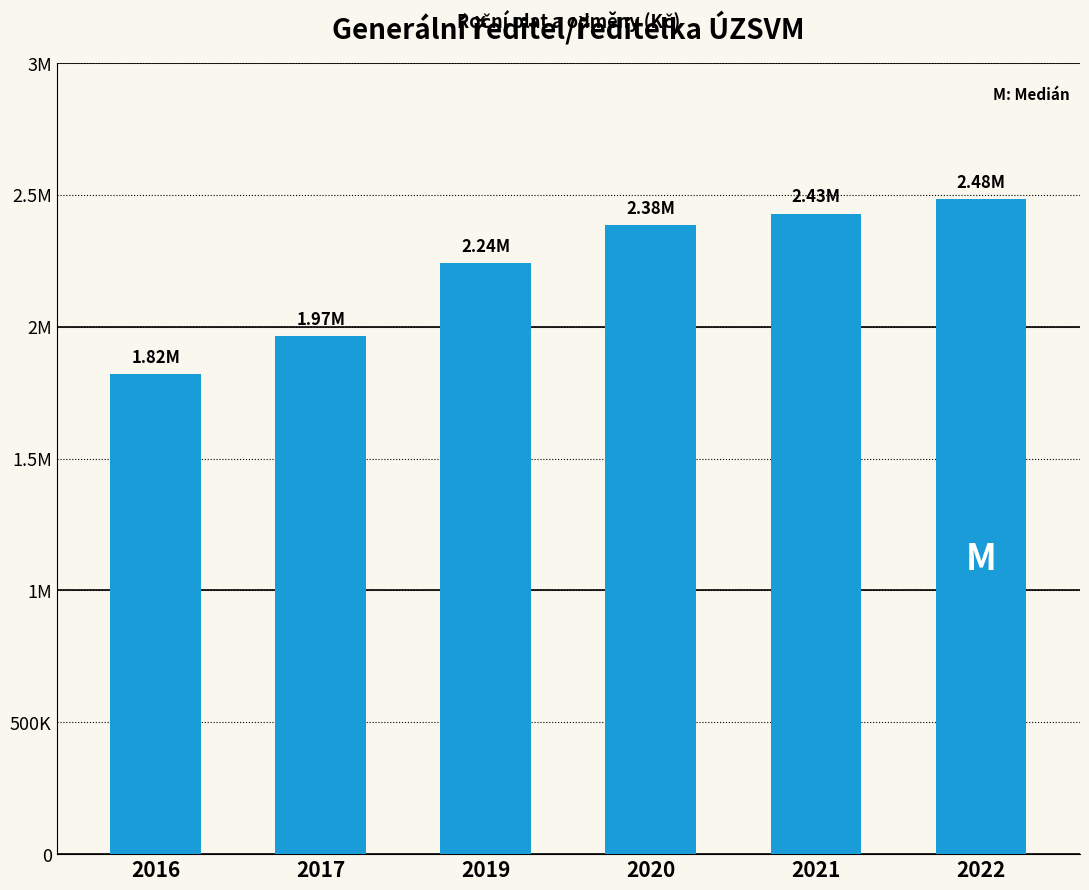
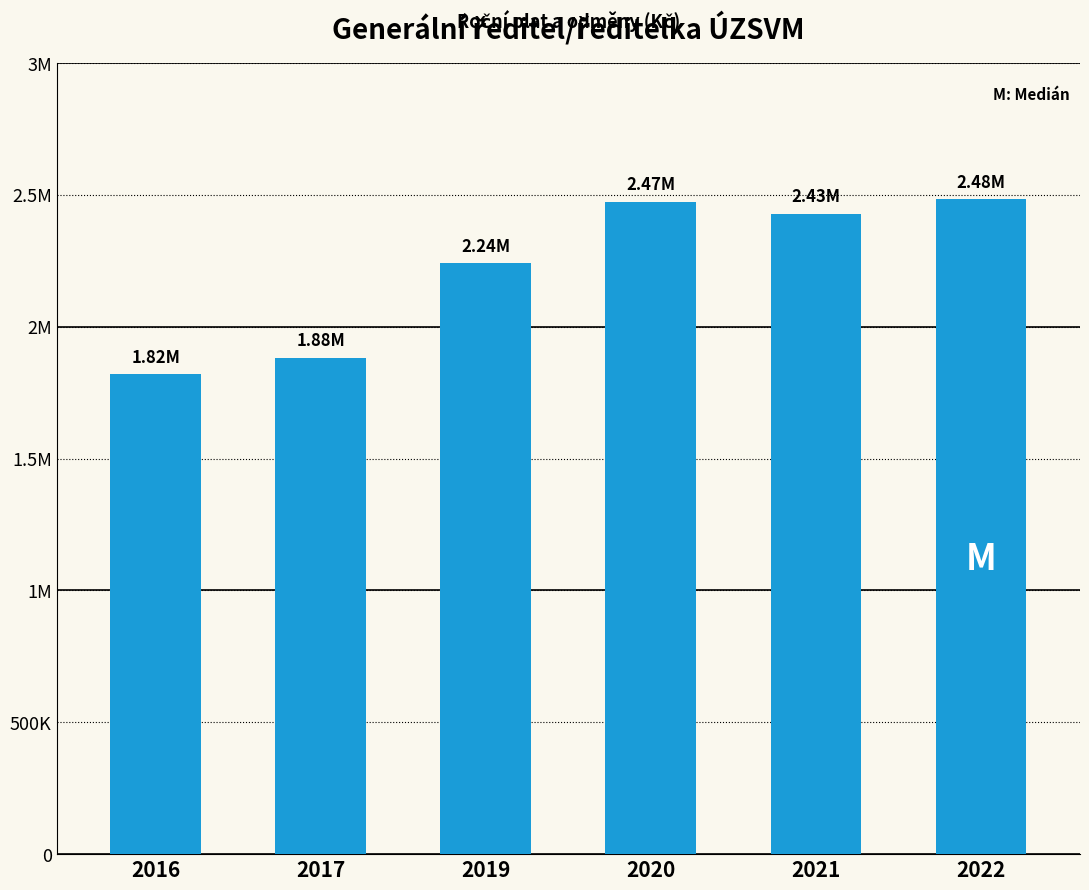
  {
    "2016": "1.82M",
-   "2017": "1.97M",
+   "2017": "1.88M",
    "2019": "2.24M",
-   "2020": "2.38M",
+   "2020": "2.47M",
    "2021": "2.43M",
    "2022": "2.48M"
  }
